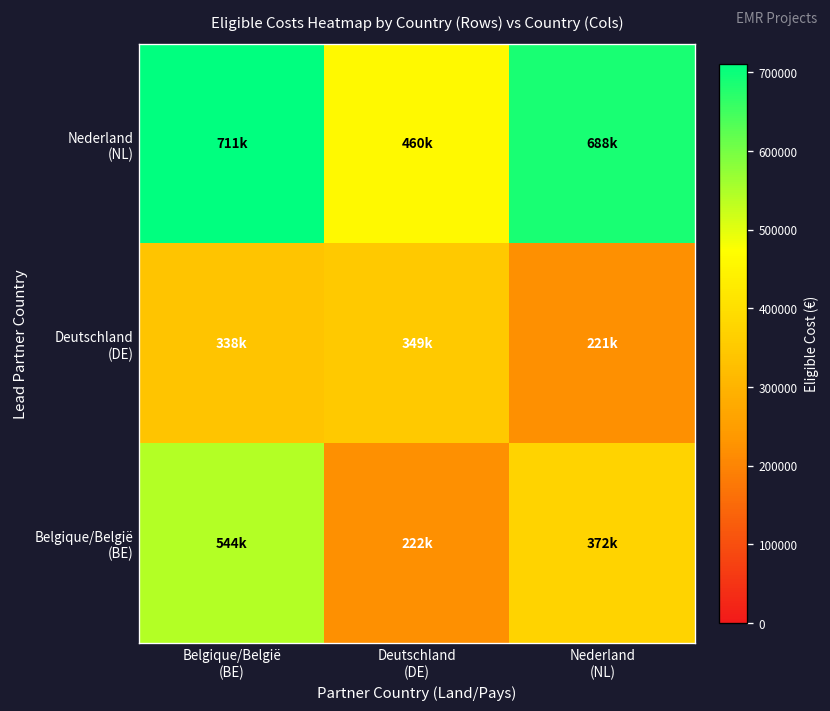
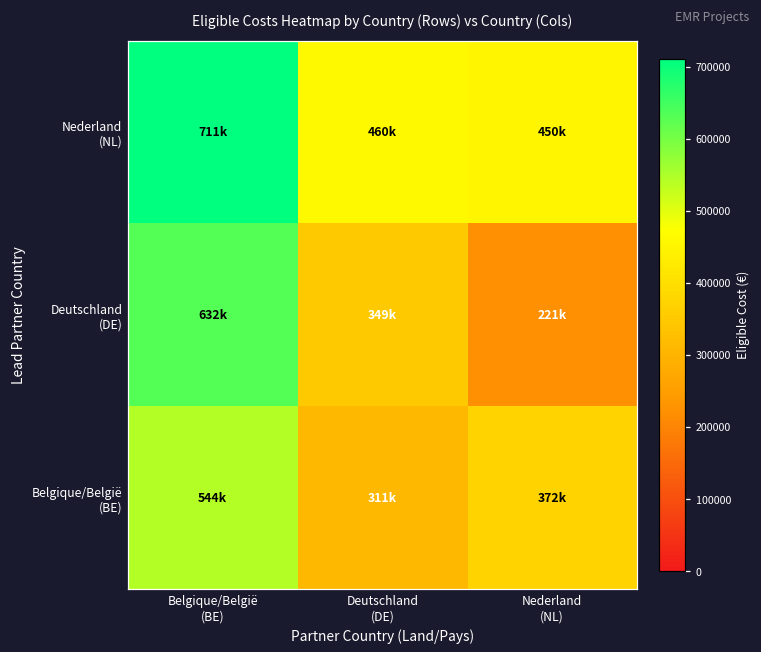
  {
    "Nederland (NL)": {
      "Belgique/België (BE)": "711k",
      "Deutschland (DE)": "460k",
-     "Nederland (NL)": "688k"
+     "Nederland (NL)": "450k"
    },
    "Deutschland (DE)": {
-     "Belgique/België (BE)": "338k",
+     "Belgique/België (BE)": "632k",
      "Deutschland (DE)": "349k",
      "Nederland (NL)": "221k"
    },
    "Belgique/België (BE)": {
      "Belgique/België (BE)": "544k",
-     "Deutschland (DE)": "222k",
+     "Deutschland (DE)": "311k",
      "Nederland (NL)": "372k"
    }
  }
